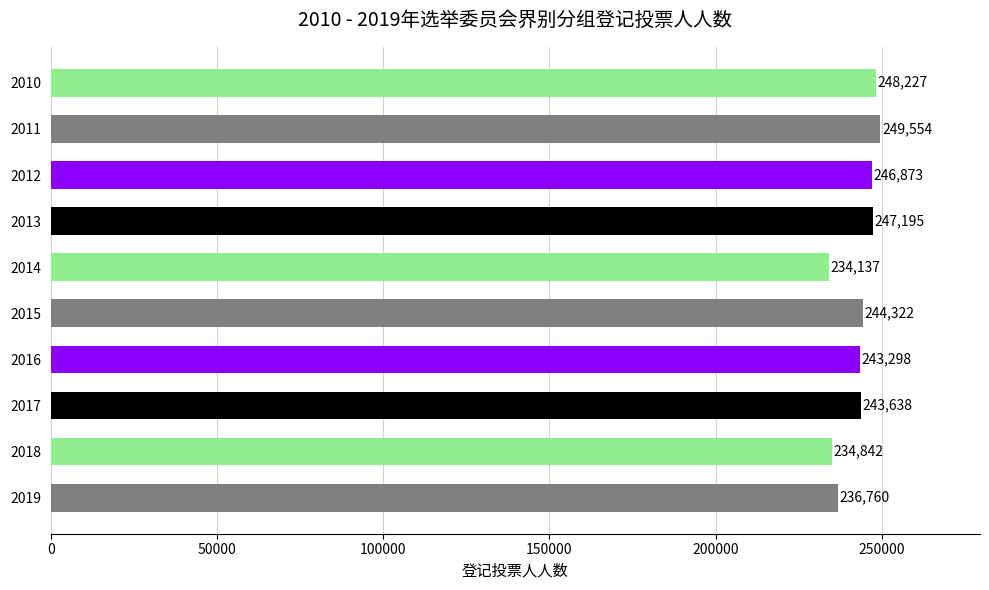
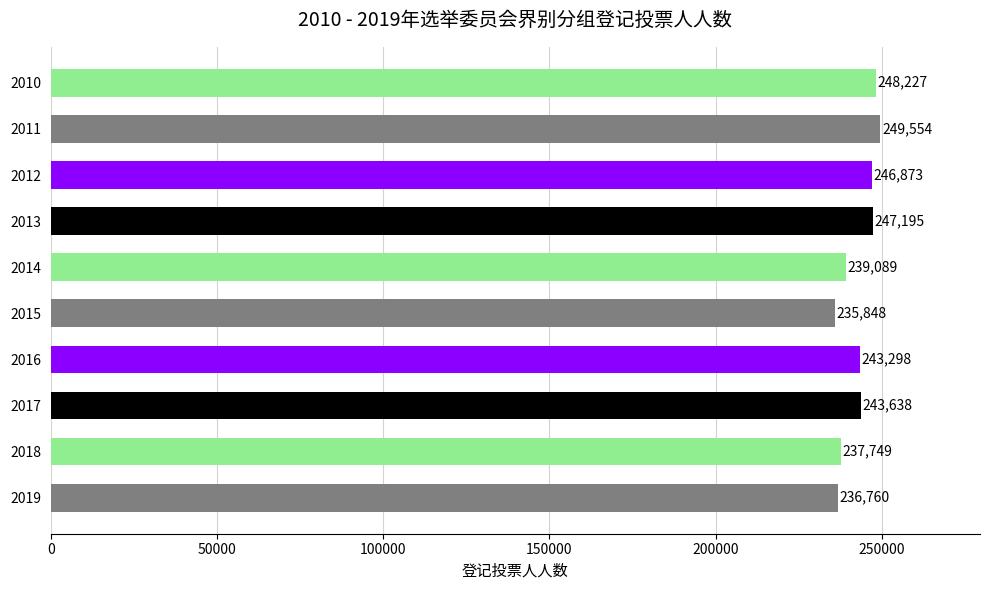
  {
    "2010": "248,227",
    "2011": "249,554",
    "2012": "246,873",
    "2013": "247,195",
-   "2014": "234,137",
-   "2015": "244,322",
+   "2014": "239,089",
+   "2015": "235,848",
    "2016": "243,298",
    "2017": "243,638",
-   "2018": "234,842",
+   "2018": "237,749",
    "2019": "236,760"
  }
